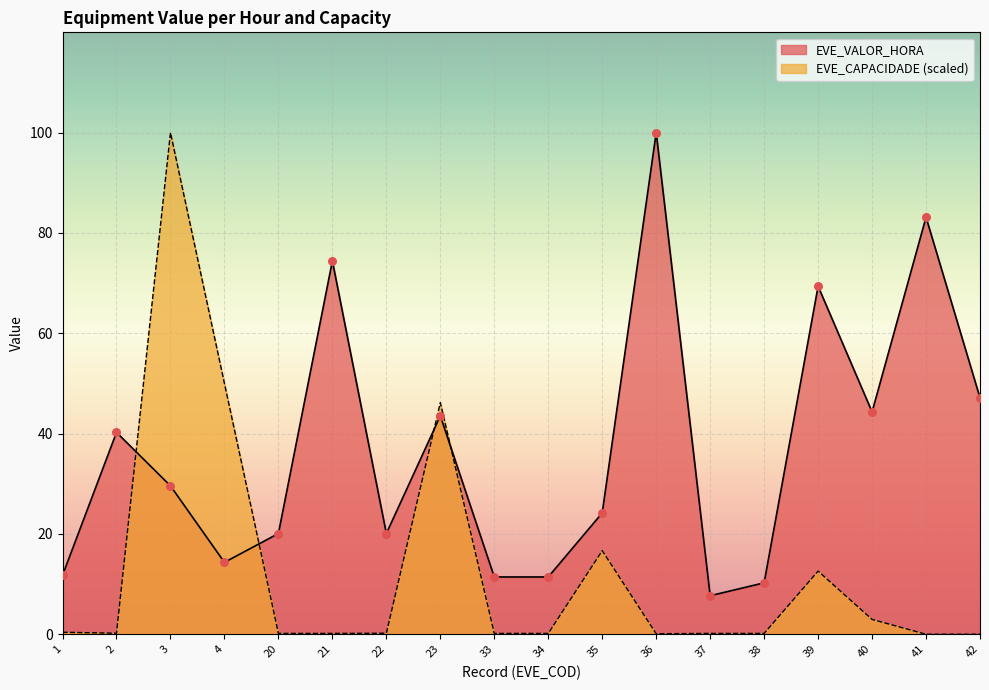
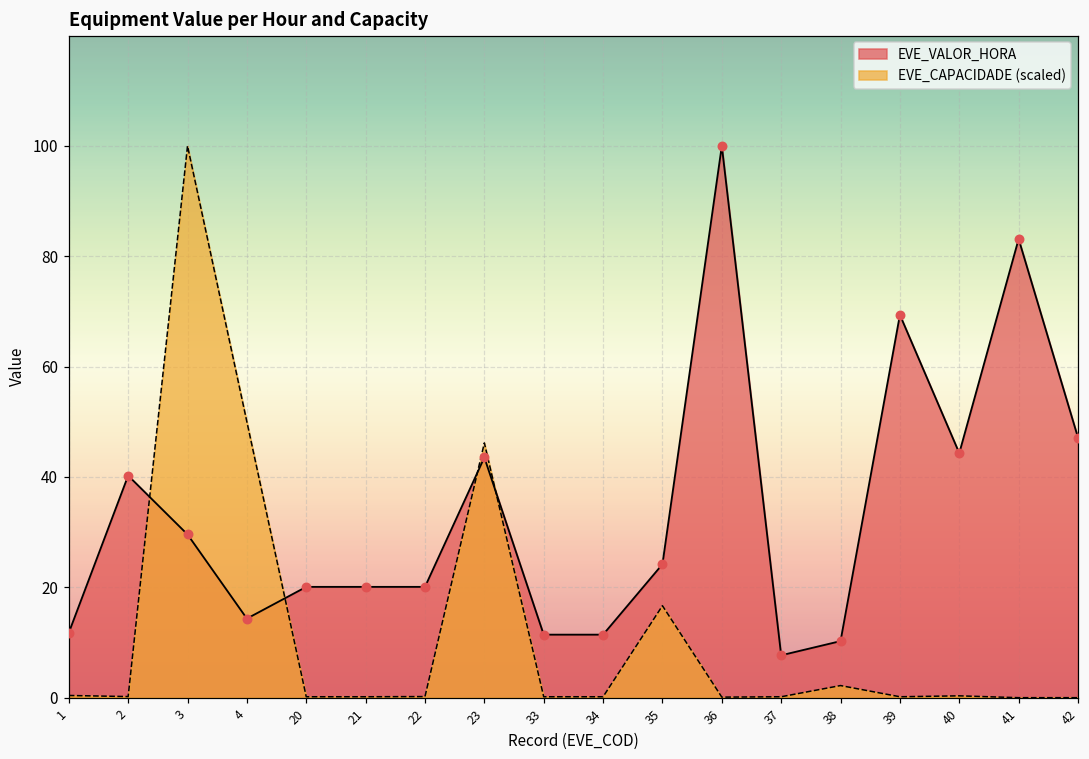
  {
    "EVE_VALOR_HORA": {
      "1": 12,
      "2": 40,
      "3": 30,
      "4": 14,
      "20": 20,
-     "21": 74,
+     "21": 20,
      "22": 20,
      "23": 44,
      "33": 11,
      "34": 11,
      "35": 24,
      "36": 100,
      "37": 8,
      "38": 10,
      "39": 69,
      "40": 44,
      "41": 83,
      "42": 47
    },
    "EVE_CAPACIDADE (scaled)": {
      "1": 0,
      "2": 0,
      "3": 100,
      "4": 50,
      "20": 0,
      "21": 0,
      "22": 0,
      "23": 46,
      "33": 0,
      "34": 0,
      "35": 17,
      "36": 0,
      "37": 0,
-     "38": 0,
-     "39": 13,
-     "40": 3,
+     "38": 2,
+     "39": 0,
+     "40": 0,
      "41": 0,
      "42": 0
    }
  }
